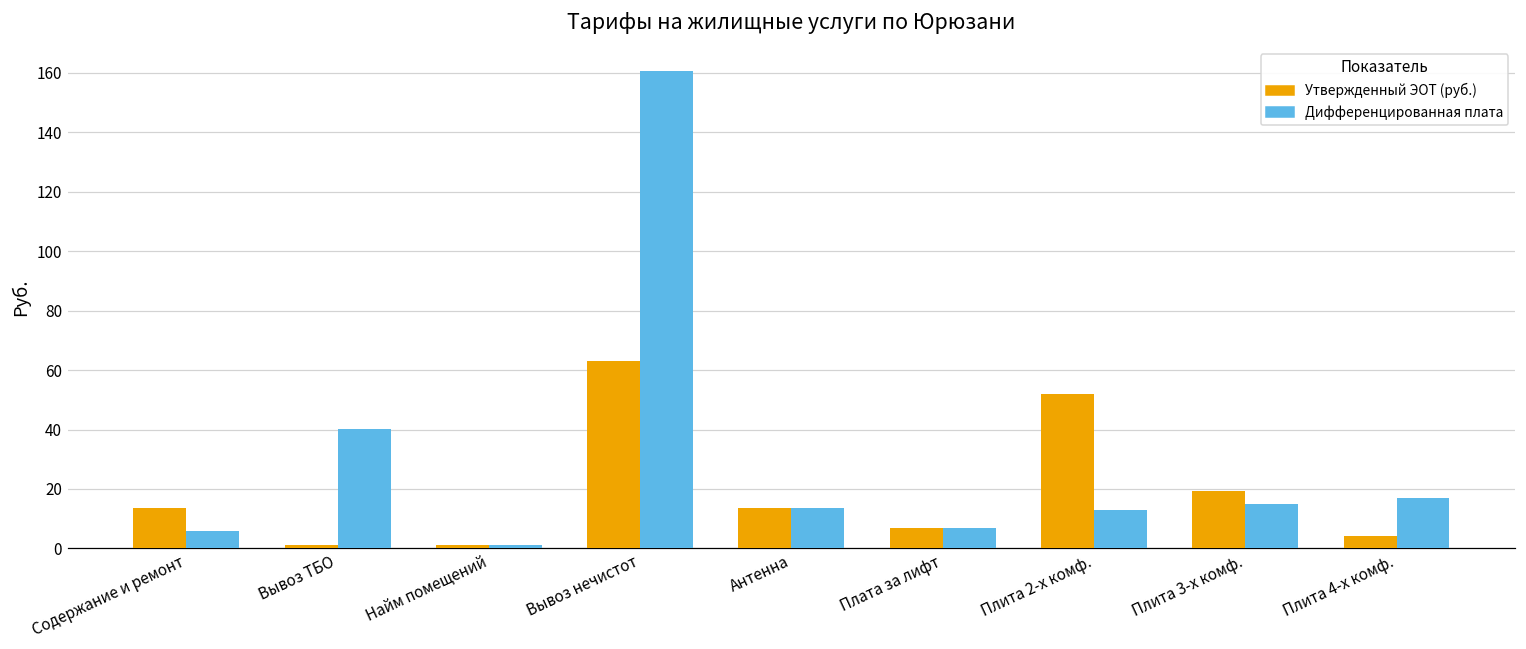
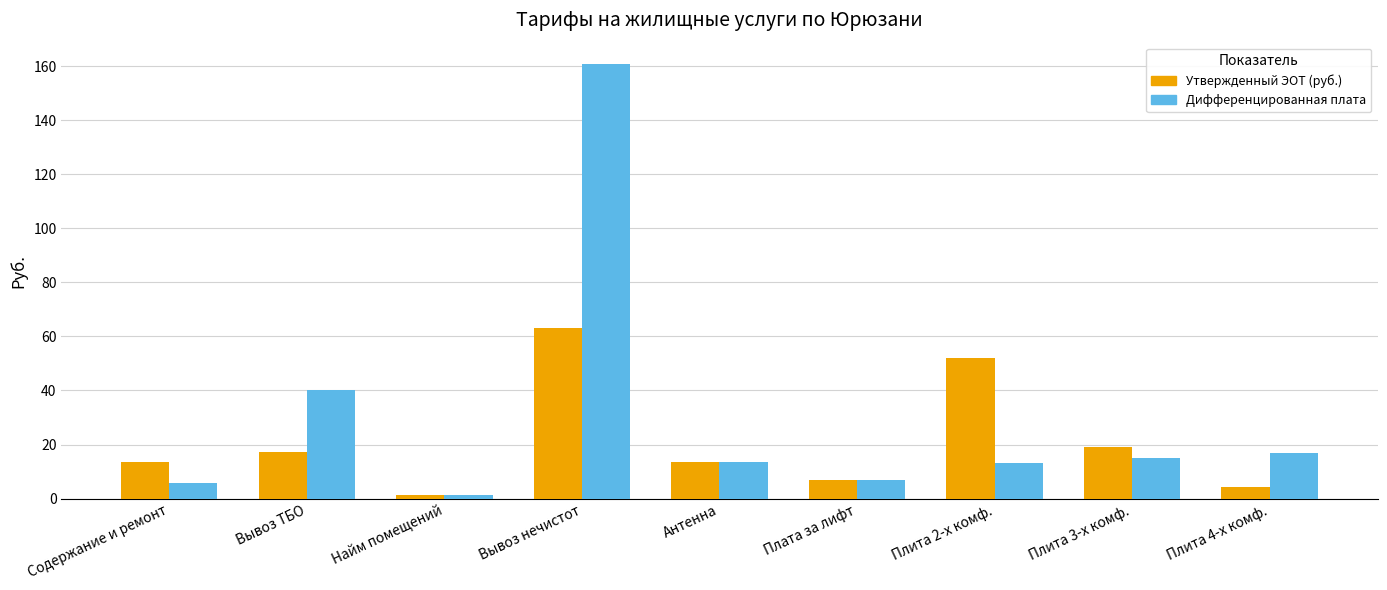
  {
    "Утвержденный ЭОТ (руб.)": {
      "Содержание и ремонт": 14,
-     "Вывоз ТБО": 1,
+     "Вывоз ТБО": 17,
      "Найм помещений": 1,
      "Вывоз нечистот": 63,
      "Антенна": 14,
      "Плата за лифт": 7,
      "Плита 2-х комф.": 52,
      "Плита 3-х комф.": 19,
      "Плита 4-х комф.": 4
    },
    "Дифференцированная плата": {
      "Содержание и ремонт": 6,
      "Вывоз ТБО": 40,
      "Найм помещений": 1,
      "Вывоз нечистот": 161,
      "Антенна": 14,
      "Плата за лифт": 7,
      "Плита 2-х комф.": 13,
      "Плита 3-х комф.": 15,
      "Плита 4-х комф.": 17
    }
  }
